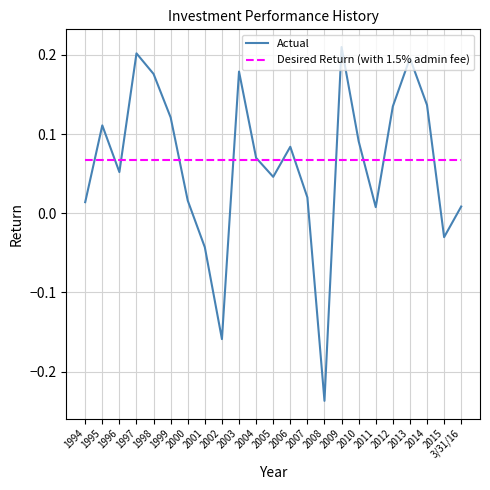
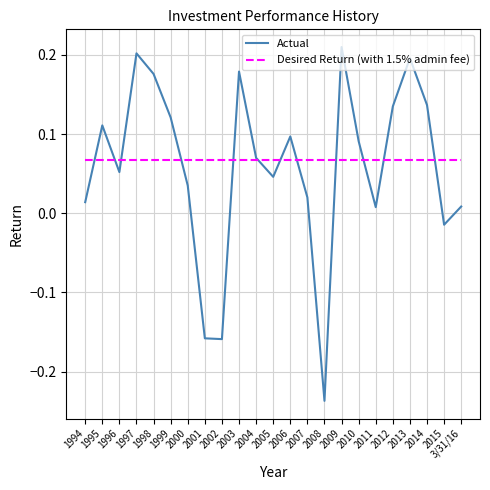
  {
    "Actual": {
      "1994": 0.01,
      "1995": 0.11,
      "1996": 0.05,
      "1997": 0.20,
      "1998": 0.18,
      "1999": 0.12,
-     "2000": 0.02,
-     "2001": -0.04,
+     "2000": 0.04,
+     "2001": -0.16,
      "2002": -0.16,
      "2003": 0.18,
      "2005": 0.05,
-     "2006": 0.08,
+     "2006": 0.10,
      "2007": 0.02,
      "2008": -0.24,
      "2010": 0.09,
      "2011": 0.01,
      "2012": 0.14,
      "2014": 0.14,
-     "2015": -0.03,
+     "2015": -0.01,
      "3/31/16": 0.01
    },
    "Desired Return (with 1.5% admin fee)": {
      "1994": 0.07,
      "1995": 0.07,
      "1996": 0.07,
      "1997": 0.07,
      "1998": 0.07,
      "1999": 0.07,
      "2000": 0.07,
      "2001": 0.07,
      "2002": 0.07,
      "2003": 0.07,
      "2005": 0.07,
      "2006": 0.07,
      "2007": 0.07,
      "2008": 0.07,
      "2009": 0.07,
      "2010": 0.07,
      "2011": 0.07,
      "2012": 0.07,
      "2013": 0.07,
      "2014": 0.07,
      "2015": 0.07,
      "3/31/16": 0.07
    }
  }
